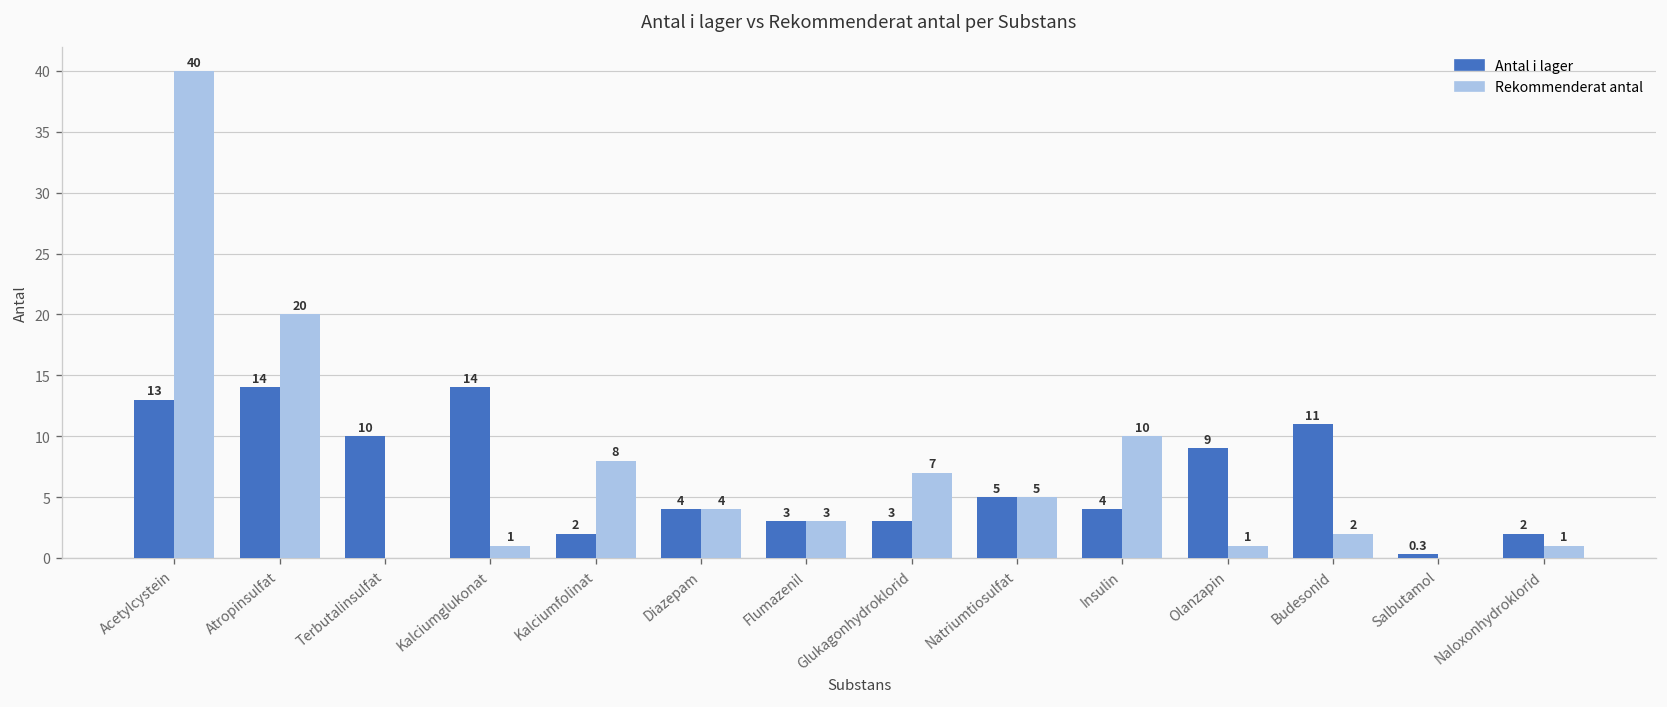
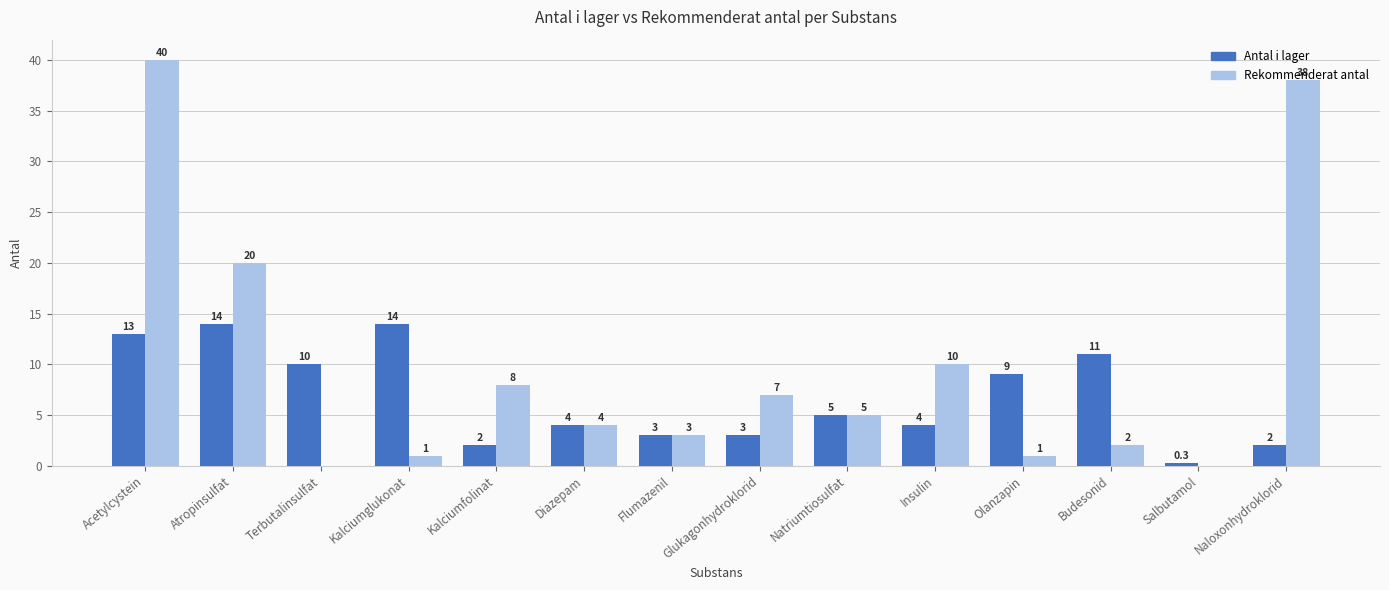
  {
    "Antal i lager": {
      "Acetylcystein": 13,
      "Atropinsulfat": 14,
      "Terbutalinsulfat": 10,
      "Kalciumglukonat": 14,
      "Kalciumfolinat": 2,
      "Diazepam": 4,
      "Flumazenil": 3,
      "Glukagonhydroklorid": 3,
      "Natriumtiosulfat": 5,
      "Insulin": 4,
      "Olanzapin": 9,
      "Budesonid": 11,
      "Salbutamol": 0.3,
      "Naloxonhydroklorid": 2
    },
    "Rekommenderat antal": {
      "Acetylcystein": 40,
      "Atropinsulfat": 20,
      "Kalciumglukonat": 1,
      "Kalciumfolinat": 8,
      "Diazepam": 4,
      "Flumazenil": 3,
      "Glukagonhydroklorid": 7,
      "Natriumtiosulfat": 5,
      "Insulin": 10,
      "Olanzapin": 1,
      "Budesonid": 2,
-     "Naloxonhydroklorid": 1
+     "Naloxonhydroklorid": 38
    }
  }
